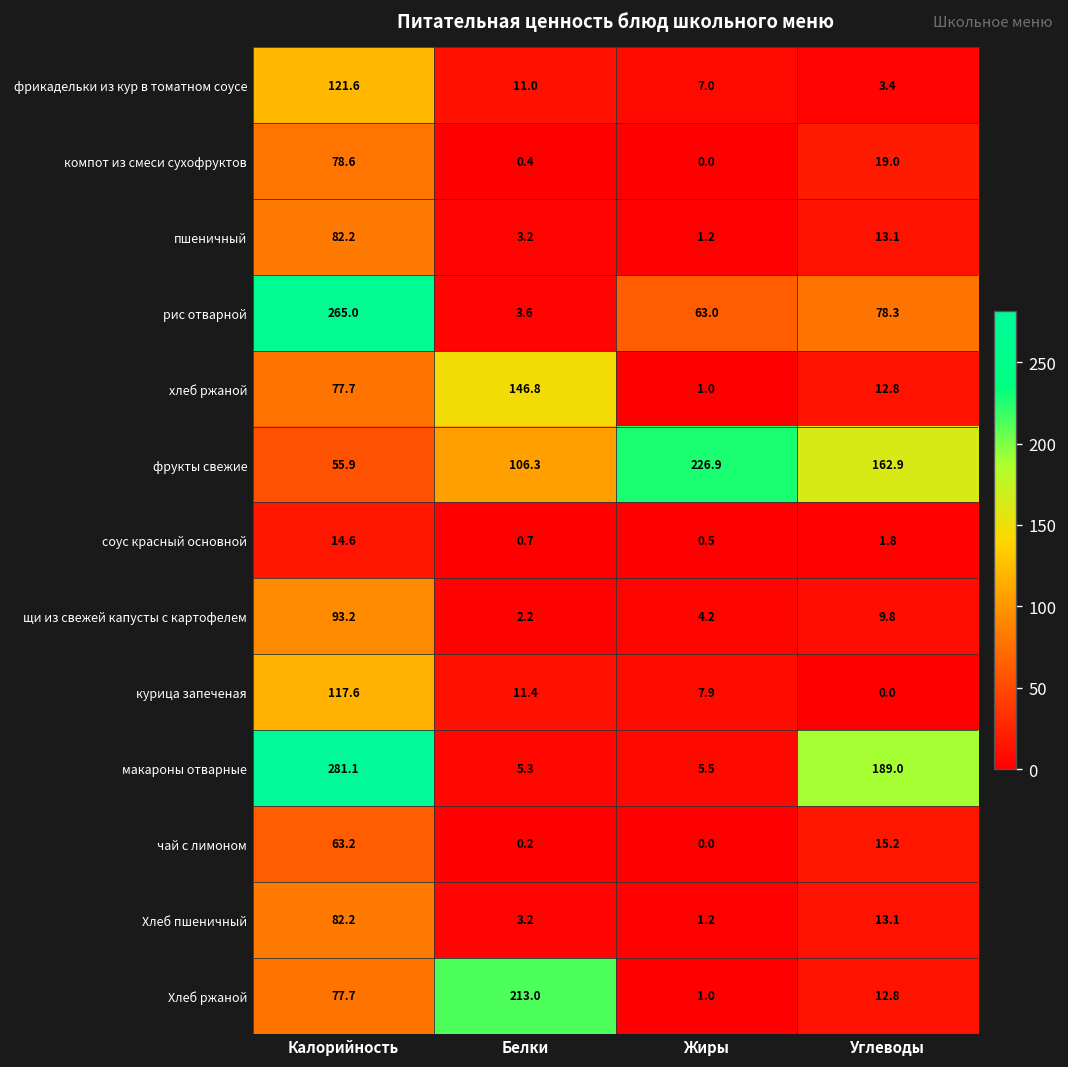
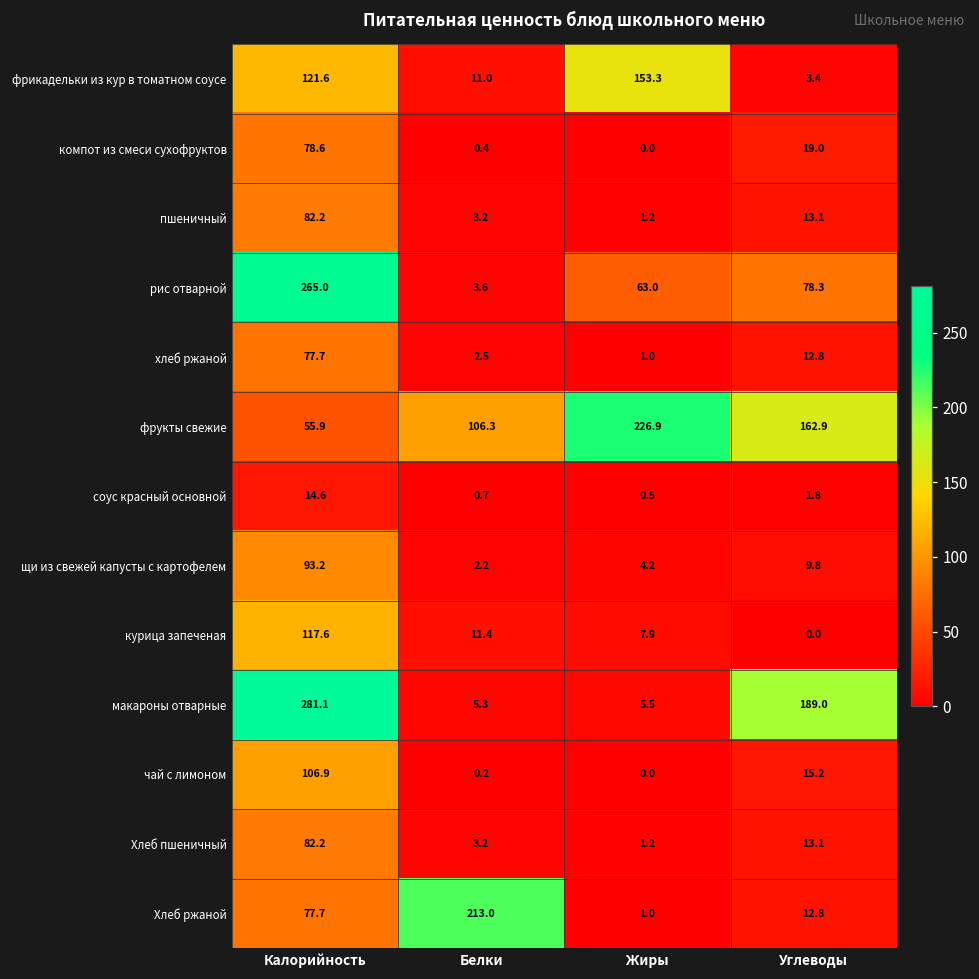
  {
    "фрикадельки из кур в томатном соусе": {
      "Калорийность": 121.6,
      "Белки": 11.0,
-     "Жиры": 7.0,
+     "Жиры": 153.3,
      "Углеводы": 3.4
    },
    "компот из смеси сухофруктов": {
      "Калорийность": 78.6,
      "Белки": 0.4,
      "Жиры": 0.0,
      "Углеводы": 19.0
    },
    "пшеничный": {
      "Калорийность": 82.2,
      "Белки": 3.2,
      "Жиры": 1.2,
      "Углеводы": 13.1
    },
    "рис отварной": {
      "Калорийность": 265.0,
      "Белки": 3.6,
      "Жиры": 63.0,
      "Углеводы": 78.3
    },
    "хлеб ржаной": {
      "Калорийность": 77.7,
-     "Белки": 146.8,
+     "Белки": 2.5,
      "Жиры": 1.0,
      "Углеводы": 12.8
    },
    "фрукты свежие": {
      "Калорийность": 55.9,
      "Белки": 106.3,
      "Жиры": 226.9,
      "Углеводы": 162.9
    },
    "соус красный основной": {
      "Калорийность": 14.6,
      "Белки": 0.7,
      "Жиры": 0.5,
      "Углеводы": 1.8
    },
    "щи из свежей капусты с картофелем": {
      "Калорийность": 93.2,
      "Белки": 2.2,
      "Жиры": 4.2,
      "Углеводы": 9.8
    },
    "курица запеченая": {
      "Калорийность": 117.6,
      "Белки": 11.4,
      "Жиры": 7.9,
      "Углеводы": 0.0
    },
    "макароны отварные": {
      "Калорийность": 281.1,
      "Белки": 5.3,
      "Жиры": 5.5,
      "Углеводы": 189.0
    },
    "чай с лимоном": {
-     "Калорийность": 63.2,
+     "Калорийность": 106.9,
      "Белки": 0.2,
      "Жиры": 0.0,
      "Углеводы": 15.2
    },
    "Хлеб пшеничный": {
      "Калорийность": 82.2,
      "Белки": 3.2,
      "Жиры": 1.2,
      "Углеводы": 13.1
    },
    "Хлеб ржаной": {
      "Калорийность": 77.7,
      "Белки": 213.0,
      "Жиры": 1.0,
      "Углеводы": 12.8
    }
  }
